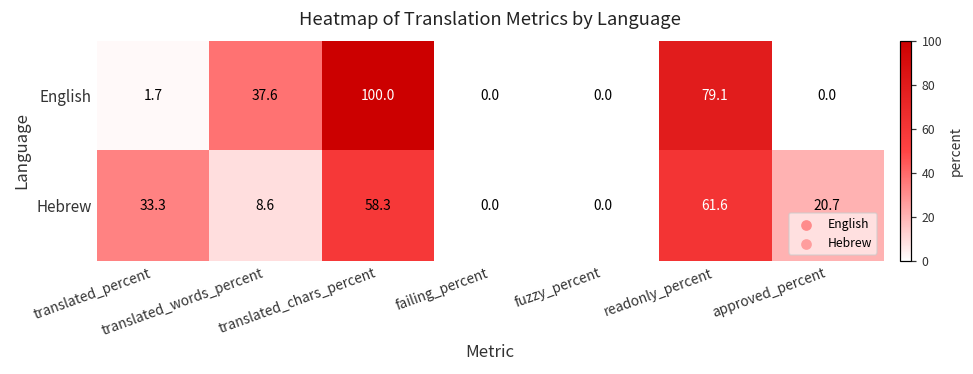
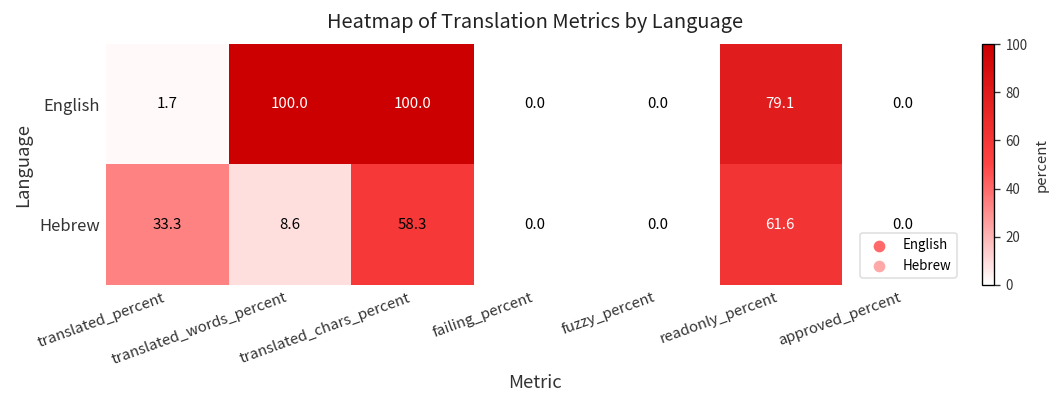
  {
    "English": {
      "translated_percent": 1.7,
-     "translated_words_percent": 37.6,
+     "translated_words_percent": 100.0,
      "translated_chars_percent": 100.0,
      "failing_percent": 0.0,
      "fuzzy_percent": 0.0,
      "readonly_percent": 79.1,
      "approved_percent": 0.0
    },
    "Hebrew": {
      "translated_percent": 33.3,
      "translated_words_percent": 8.6,
      "translated_chars_percent": 58.3,
      "failing_percent": 0.0,
      "fuzzy_percent": 0.0,
      "readonly_percent": 61.6,
-     "approved_percent": 20.7
+     "approved_percent": 0.0
    }
  }
